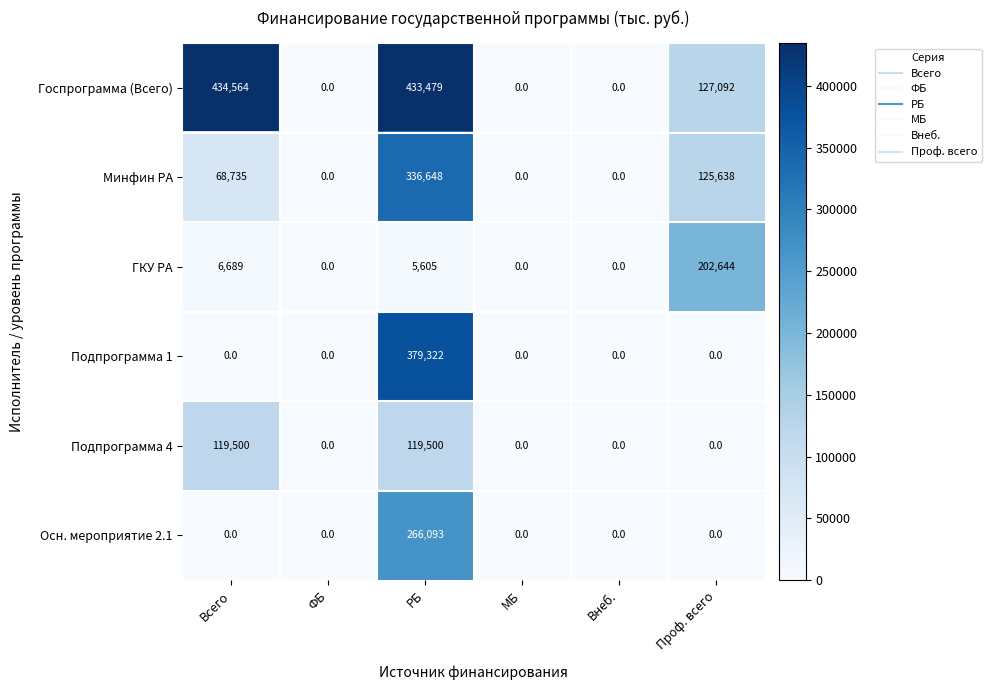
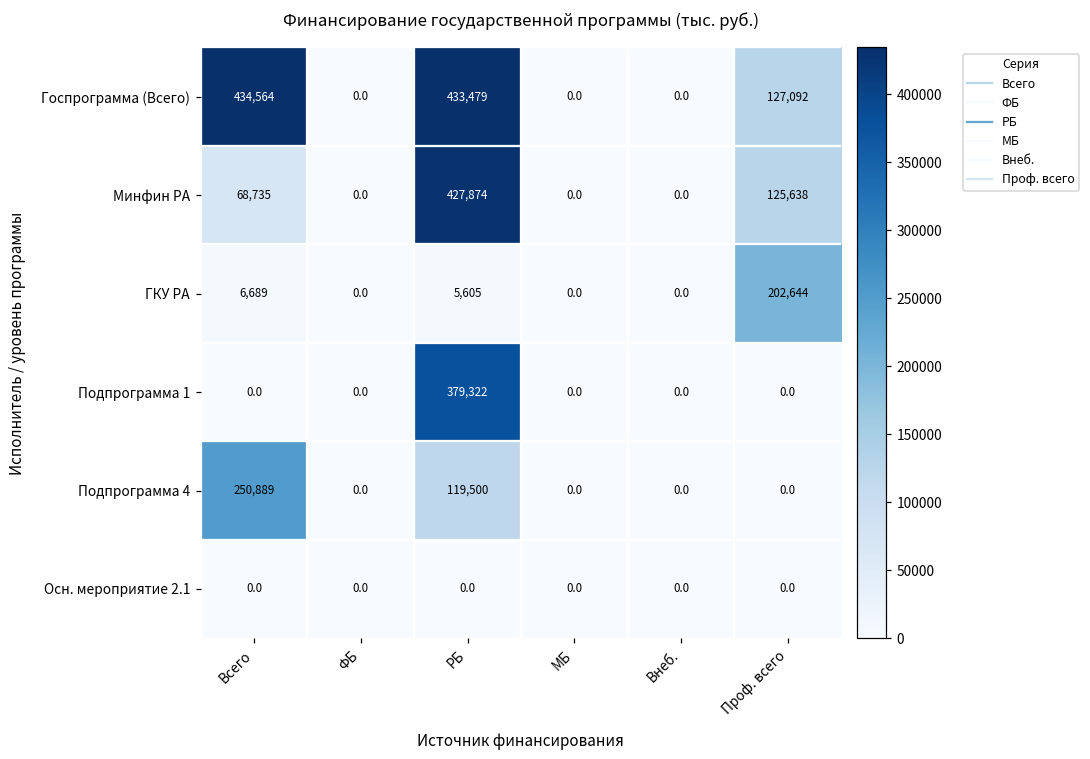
  {
    "Госпрограмма (Всего)": {
      "Всего": "434,564",
      "ФБ": "0.0",
      "РБ": "433,479",
      "МБ": "0.0",
      "Внеб.": "0.0",
      "Проф. всего": "127,092"
    },
    "Минфин РА": {
      "Всего": "68,735",
      "ФБ": "0.0",
-     "РБ": "336,648",
+     "РБ": "427,874",
      "МБ": "0.0",
      "Внеб.": "0.0",
      "Проф. всего": "125,638"
    },
    "ГКУ РА": {
      "Всего": "6,689",
      "ФБ": "0.0",
      "РБ": "5,605",
      "МБ": "0.0",
      "Внеб.": "0.0",
      "Проф. всего": "202,644"
    },
    "Подпрограмма 1": {
      "Всего": "0.0",
      "ФБ": "0.0",
      "РБ": "379,322",
      "МБ": "0.0",
      "Внеб.": "0.0",
      "Проф. всего": "0.0"
    },
    "Подпрограмма 4": {
-     "Всего": "119,500",
+     "Всего": "250,889",
      "ФБ": "0.0",
      "РБ": "119,500",
      "МБ": "0.0",
      "Внеб.": "0.0",
      "Проф. всего": "0.0"
    },
    "Осн. мероприятие 2.1": {
      "Всего": "0.0",
      "ФБ": "0.0",
-     "РБ": "266,093",
+     "РБ": "0.0",
      "МБ": "0.0",
      "Внеб.": "0.0",
      "Проф. всего": "0.0"
    }
  }
